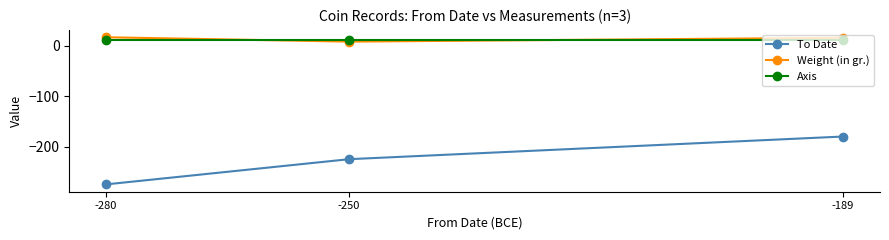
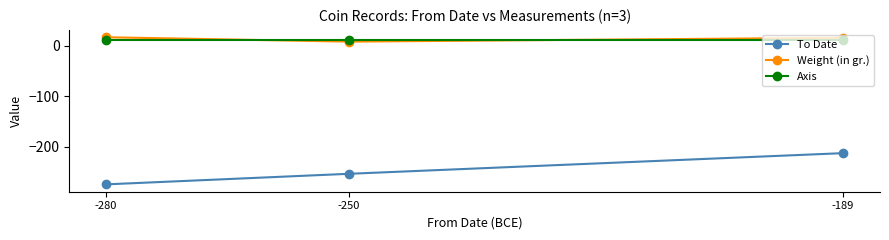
  {
    "To Date": {
      "-280": -280,
-     "-250": -230,
-     "-189": -180
+     "-250": -250,
+     "-189": -210
    }
  }
